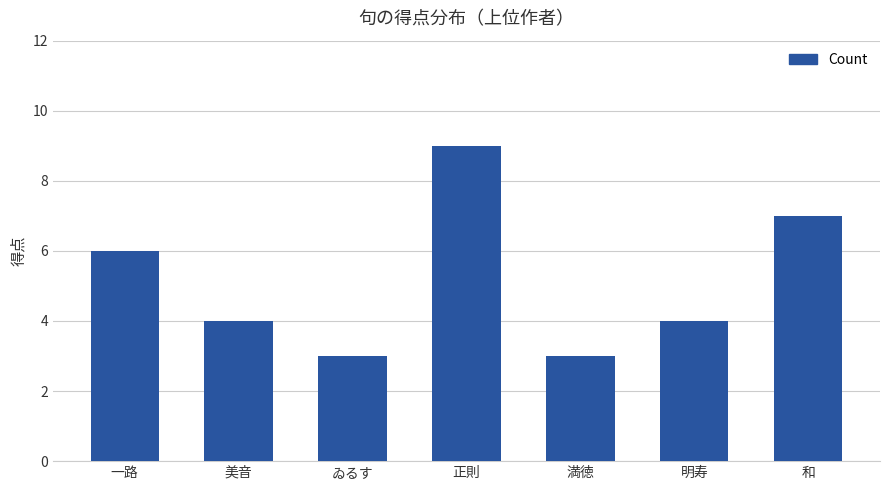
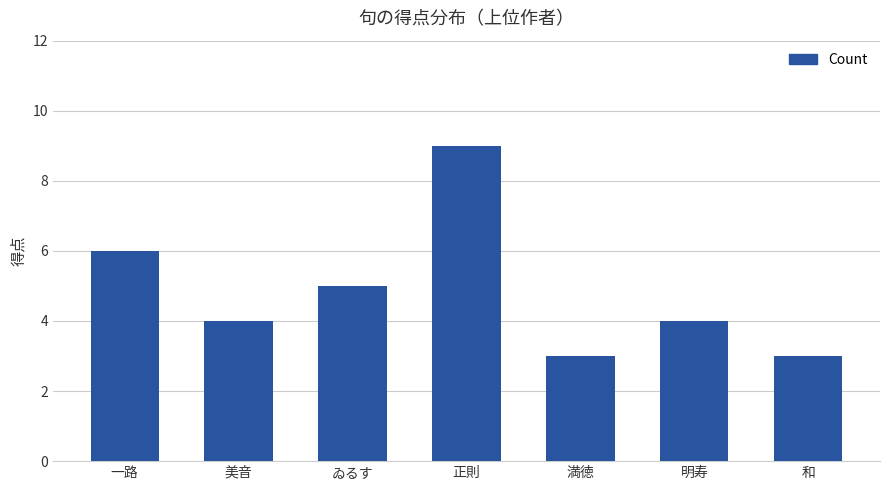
  {
    "一路": 6,
    "美音": 4,
-   "ゐるす": 3,
+   "ゐるす": 5,
    "正則": 9,
    "満徳": 3,
    "明寿": 4,
-   "和": 7
+   "和": 3
  }
